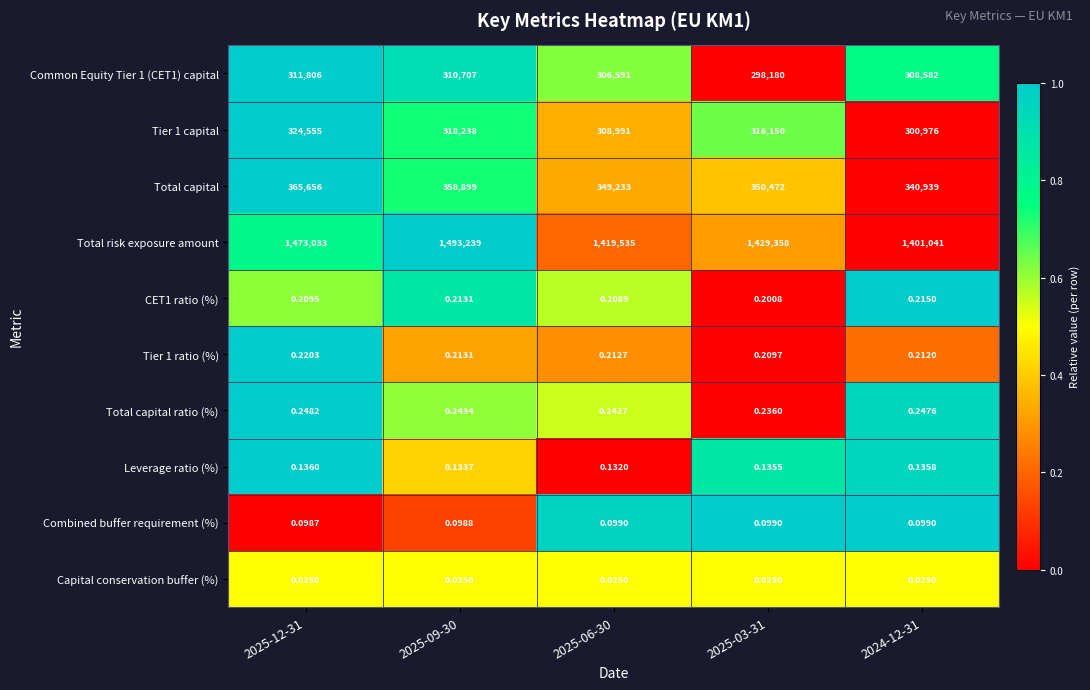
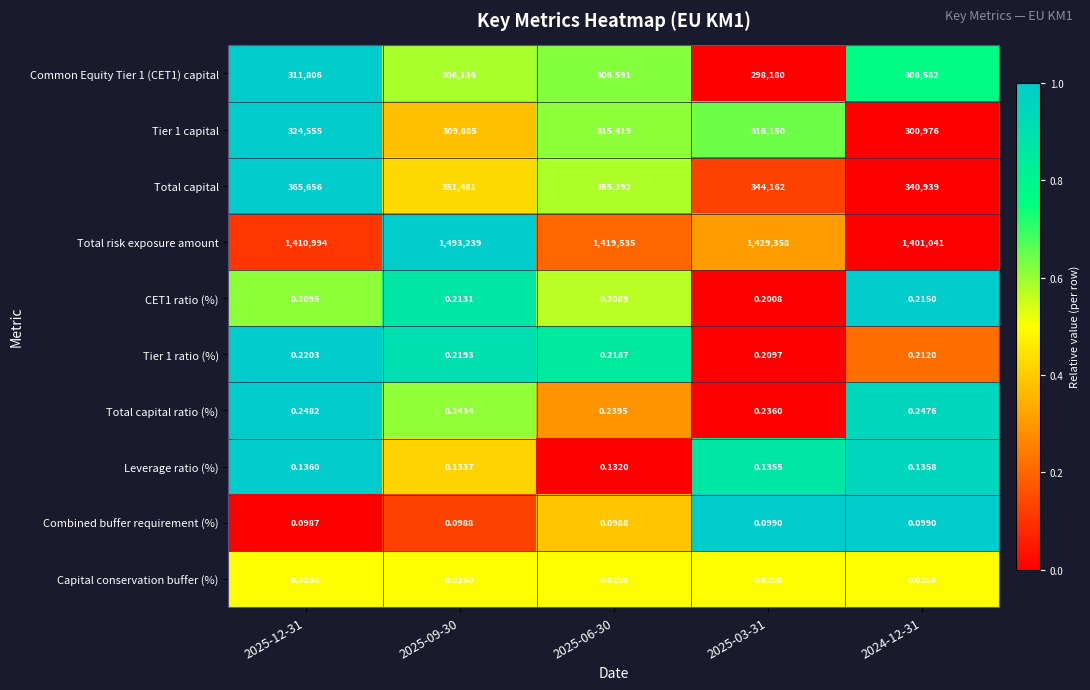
  {
    "Common Equity Tier 1 (CET1) capital": {
-     "2025-09-30": "310,707"
+     "2025-09-30": "306,136"
    },
    "Tier 1 capital": {
-     "2025-09-30": "318,238",
-     "2025-06-30": "308,991"
+     "2025-09-30": "309,885",
+     "2025-06-30": "315,419"
    },
    "Total capital": {
-     "2025-09-30": "358,899",
-     "2025-06-30": "349,233",
-     "2025-03-31": "350,472"
+     "2025-09-30": "351,481",
+     "2025-06-30": "355,292",
+     "2025-03-31": "344,162"
    },
    "Total risk exposure amount": {
-     "2025-12-31": "1,473,033"
+     "2025-12-31": "1,410,994"
    },
    "Tier 1 ratio (%)": {
-     "2025-09-30": "0.2131",
-     "2025-06-30": "0.2127"
+     "2025-09-30": "0.2193",
+     "2025-06-30": "0.2187"
    },
    "Total capital ratio (%)": {
-     "2025-06-30": "0.2427"
+     "2025-06-30": "0.2395"
    },
    "Combined buffer requirement (%)": {
-     "2025-06-30": "0.0990"
+     "2025-06-30": "0.0988"
    }
  }
